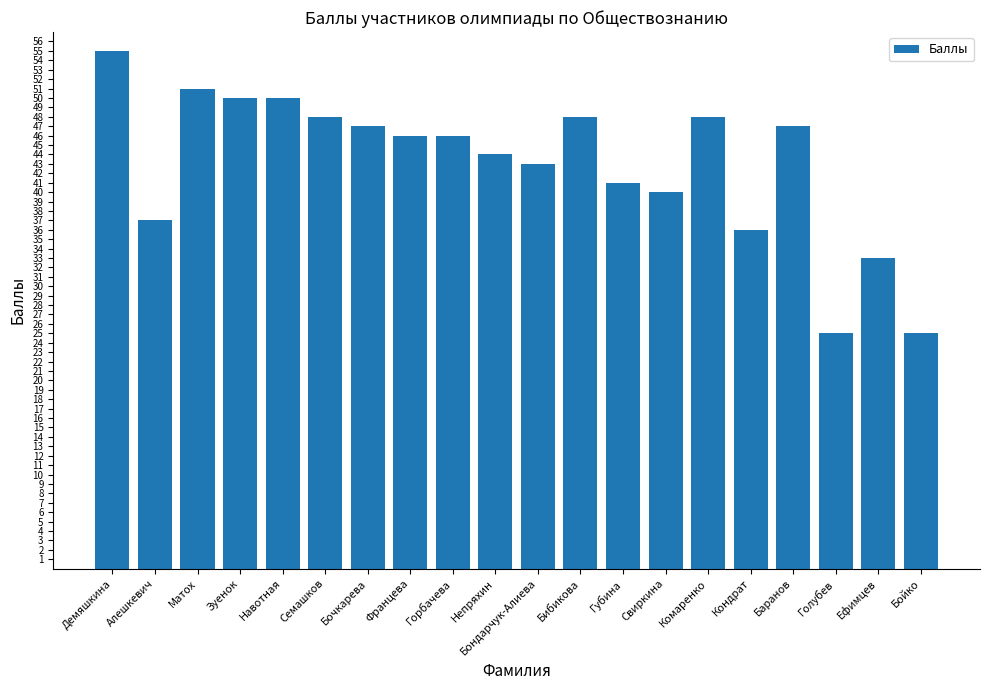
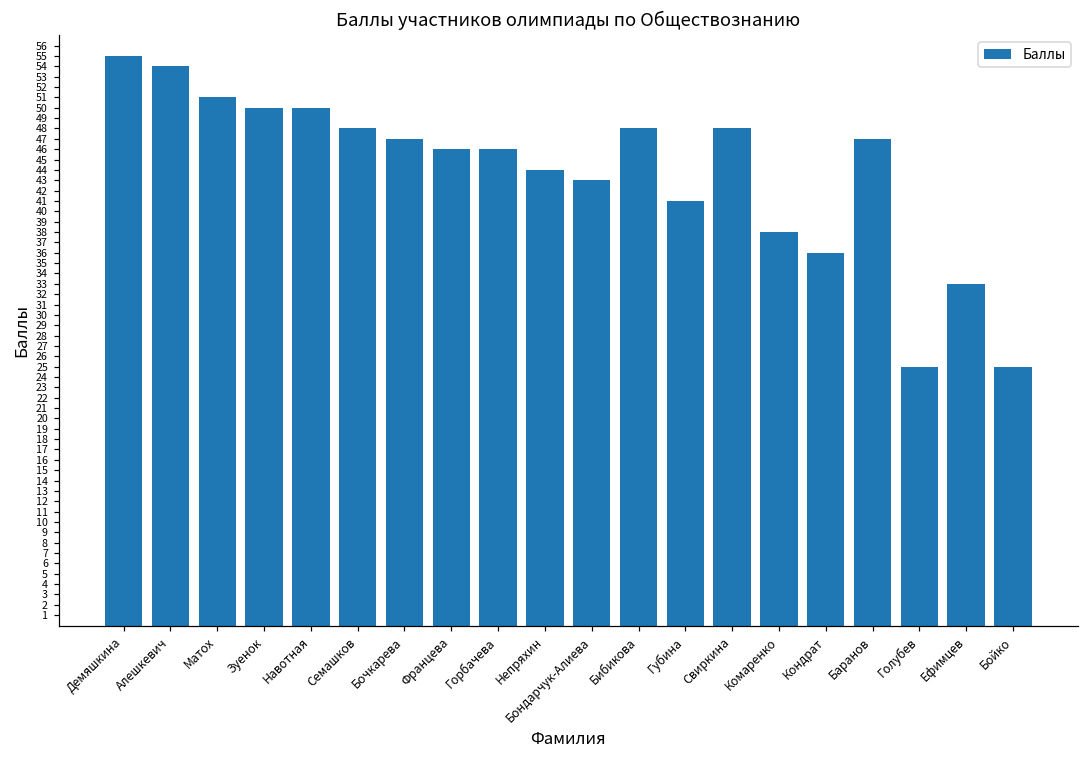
  {
    "Демяшкина": 55,
-   "Алешкевич": 37,
+   "Алешкевич": 54,
    "Матох": 51,
    "Зуенок": 50,
    "Навотная": 50,
    "Семашков": 48,
    "Бочкарева": 47,
    "Францева": 46,
    "Горбачева": 46,
    "Непряхин": 44,
    "Бондарчук-Алиева": 43,
    "Бибикова": 48,
    "Губина": 41,
-   "Свиркина": 40,
-   "Комаренко": 48,
+   "Свиркина": 48,
+   "Комаренко": 38,
    "Кондрат": 36,
    "Баранов": 47,
    "Голубев": 25,
    "Ефимцев": 33,
    "Бойко": 25
  }
